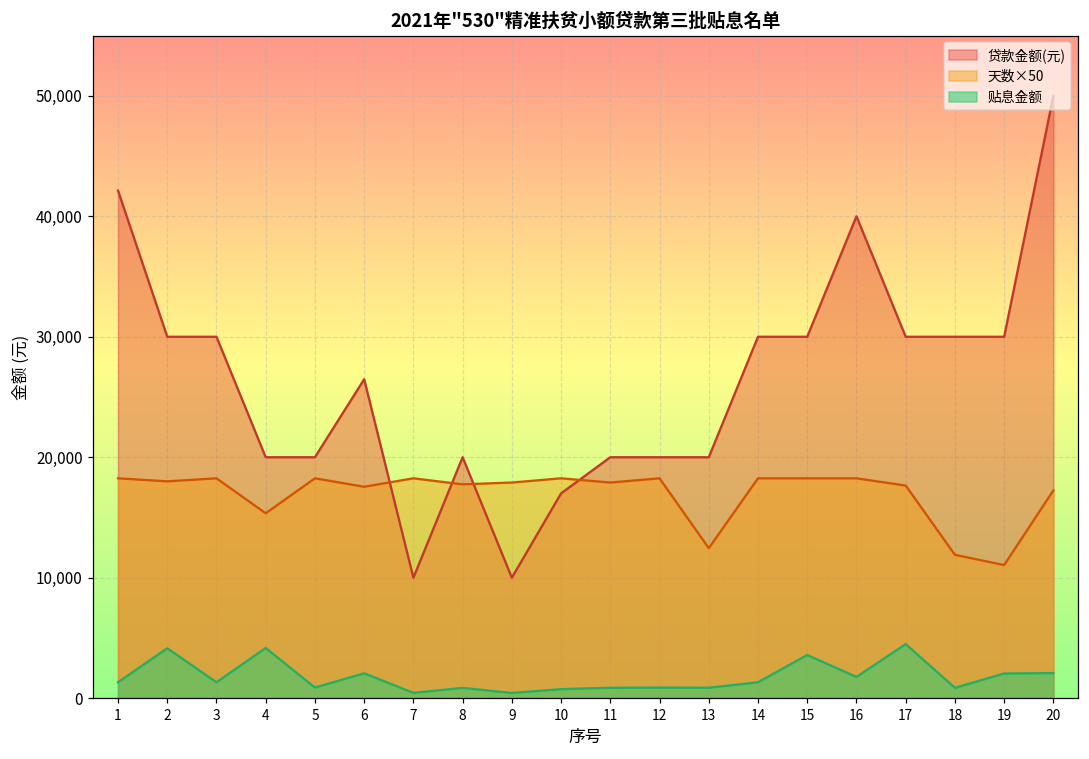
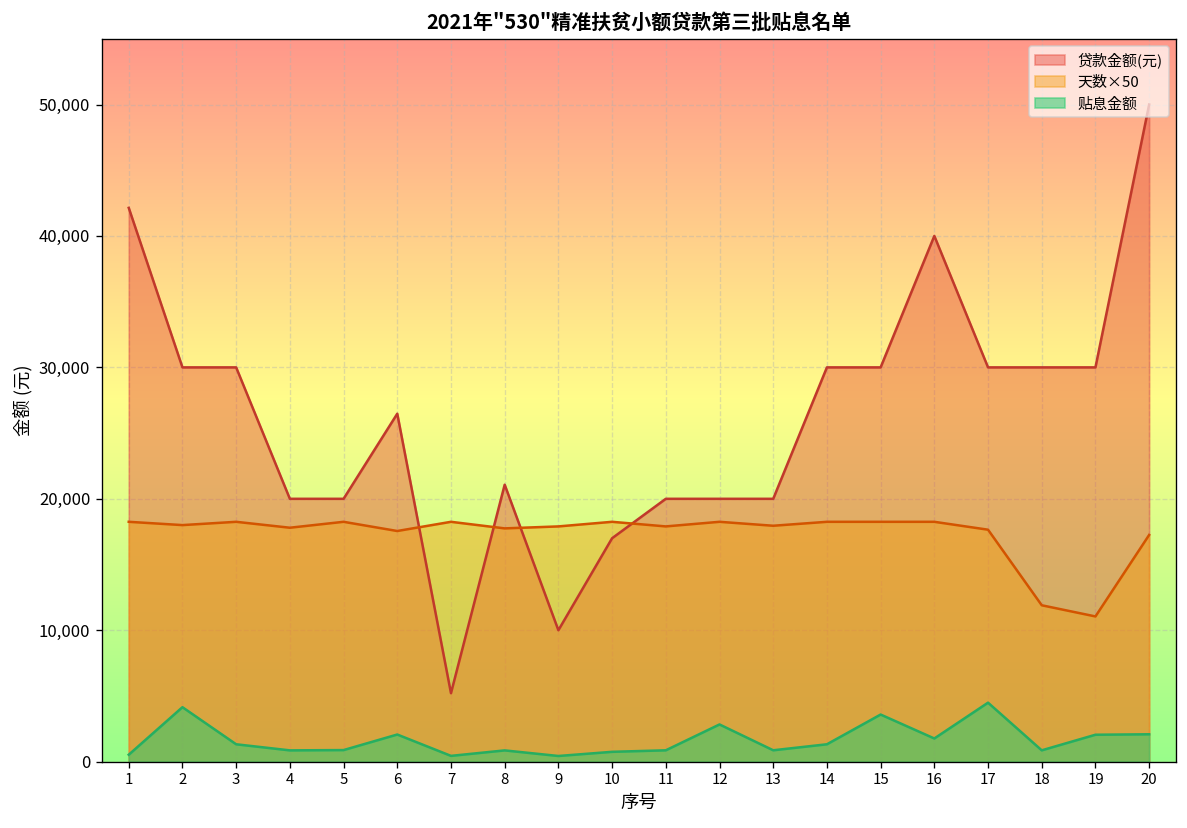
  {
    "贷款金额(元)": {
      "1": "42,100",
      "2": "30,000",
      "3": "30,000",
      "4": "20,000",
      "5": "20,000",
      "6": "26,500",
-     "7": "10,000",
-     "8": "20,000",
+     "7": "5,200",
+     "8": "21,100",
      "9": "10,000",
      "10": "17,000",
      "11": "20,000",
      "12": "20,000",
      "13": "20,000",
      "14": "30,000",
      "15": "30,000",
      "16": "40,000",
      "17": "30,000",
      "18": "30,000",
      "19": "30,000"
    },
    "天数×50": {
      "1": "18,300",
      "2": "18,000",
      "3": "18,300",
-     "4": "15,400",
+     "4": "17,800",
      "5": "18,300",
      "6": "17,600",
      "7": "18,300",
      "8": "17,800",
      "9": "17,900",
      "10": "18,300",
      "11": "17,900",
      "12": "18,300",
-     "13": "12,500",
+     "13": "18,000",
      "14": "18,300",
      "15": "18,300",
      "16": "18,300",
      "17": "17,700",
      "18": "11,900",
      "19": "11,100",
      "20": "17,300"
    },
    "贴息金额": {
-     "1": "1,300",
+     "1": "500",
      "2": "4,100",
      "3": "1,300",
-     "4": "4,200",
+     "4": "900",
      "5": "900",
      "6": "2,100",
      "7": "400",
      "8": "900",
      "9": "400",
      "10": "700",
      "11": "900",
-     "12": "900",
+     "12": "2,800",
      "13": "900",
      "14": "1,300",
      "15": "3,600",
      "16": "1,800",
      "17": "4,500",
      "18": "900",
      "19": "2,000",
      "20": "2,100"
    }
  }
